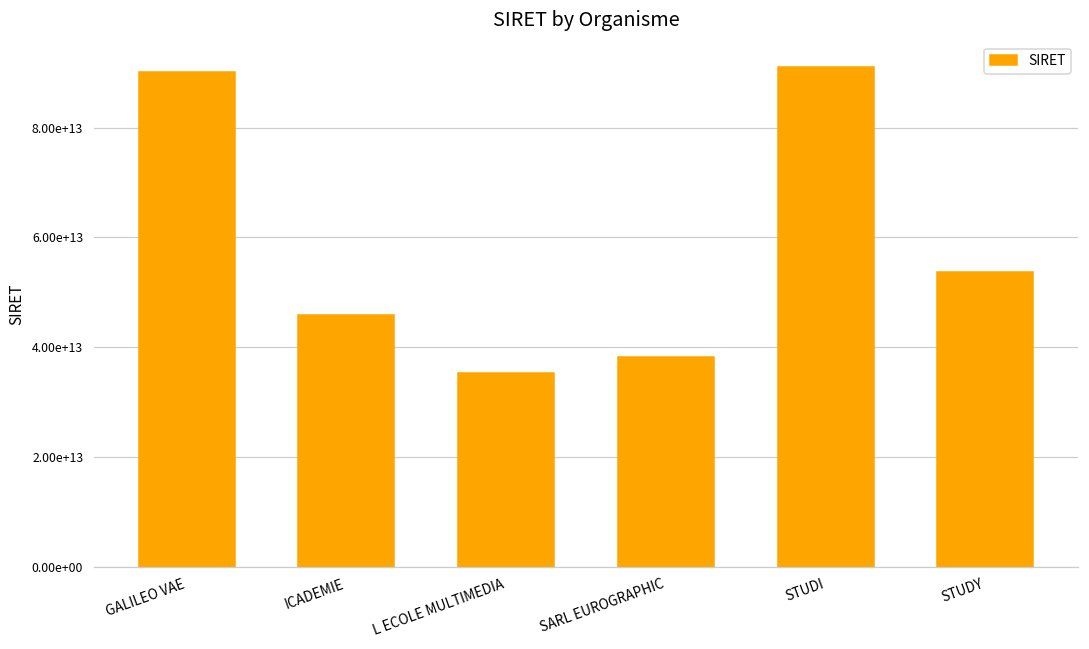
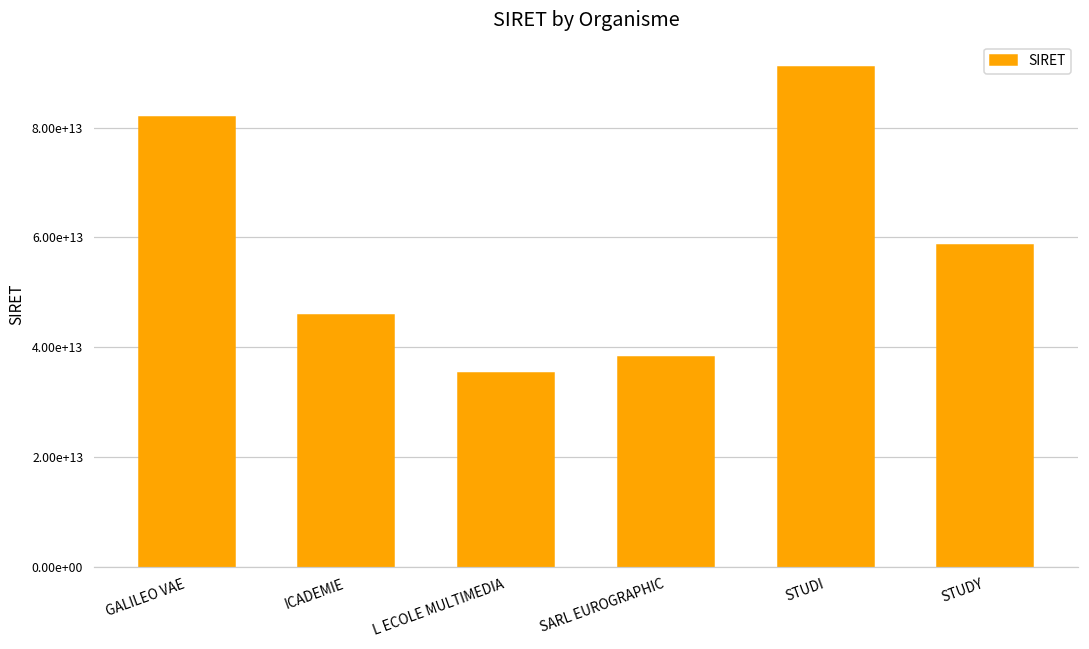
  {
-   "GALILEO VAE": 90000000000000,
+   "GALILEO VAE": 82000000000000,
    "ICADEMIE": 46000000000000,
    "L ECOLE MULTIMEDIA": 35000000000000,
    "SARL EUROGRAPHIC": 38000000000000,
    "STUDI": 91000000000000,
-   "STUDY": 54000000000000
+   "STUDY": 59000000000000
  }
